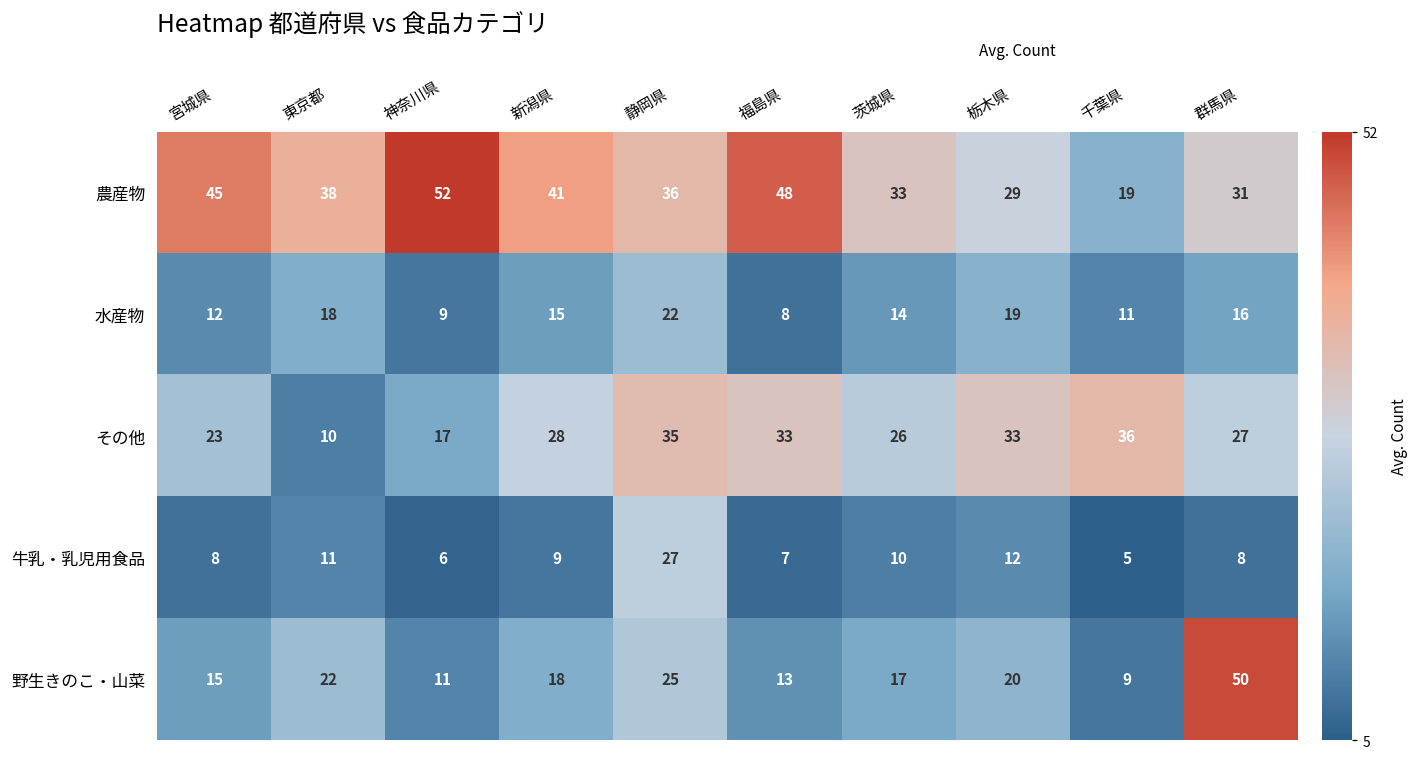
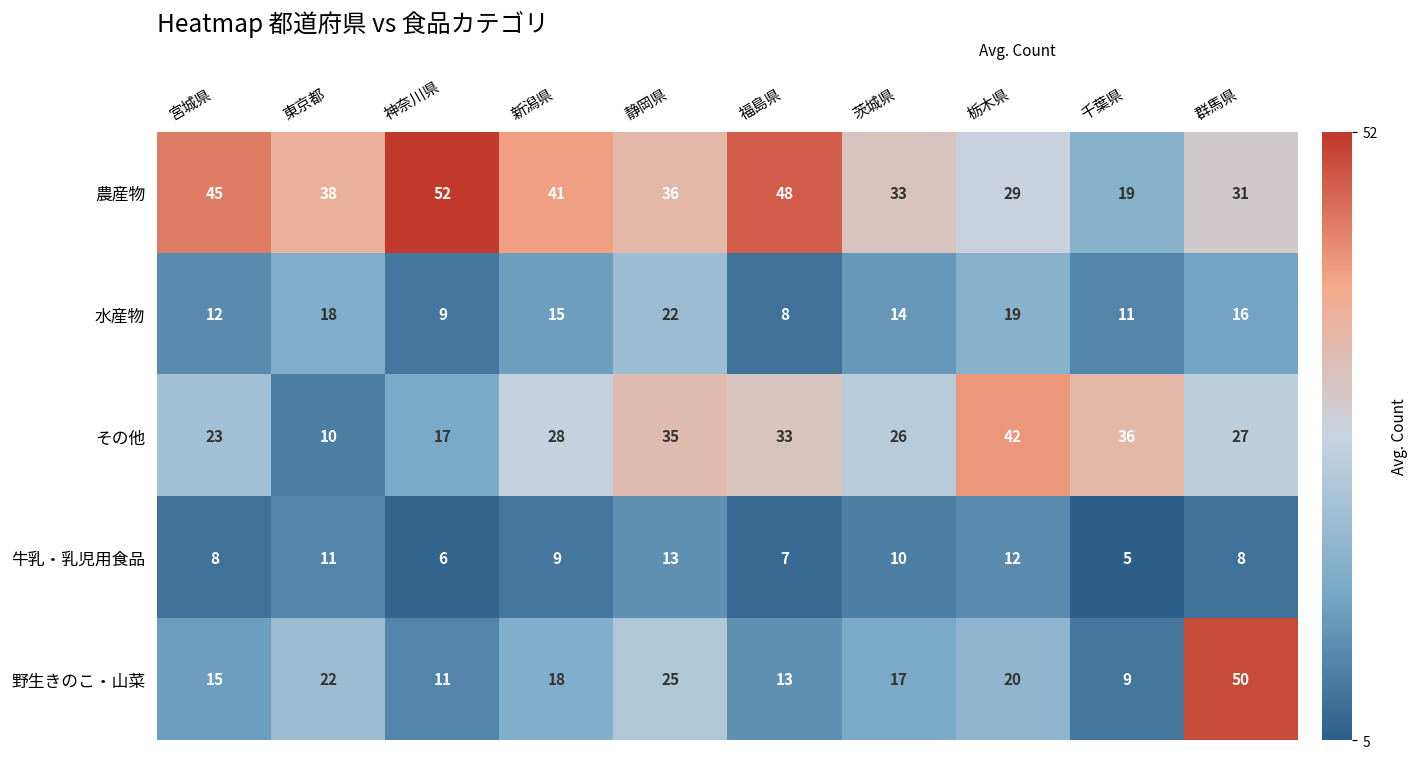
  {
    "農産物": {
      "宮城県": 45,
      "東京都": 38,
      "神奈川県": 52,
      "新潟県": 41,
      "静岡県": 36,
      "福島県": 48,
      "茨城県": 33,
      "栃木県": 29,
      "千葉県": 19,
      "群馬県": 31
    },
    "水産物": {
      "宮城県": 12,
      "東京都": 18,
      "神奈川県": 9,
      "新潟県": 15,
      "静岡県": 22,
      "福島県": 8,
      "茨城県": 14,
      "栃木県": 19,
      "千葉県": 11,
      "群馬県": 16
    },
    "その他": {
      "宮城県": 23,
      "東京都": 10,
      "神奈川県": 17,
      "新潟県": 28,
      "静岡県": 35,
      "福島県": 33,
      "茨城県": 26,
-     "栃木県": 33,
+     "栃木県": 42,
      "千葉県": 36,
      "群馬県": 27
    },
    "牛乳・乳児用食品": {
      "宮城県": 8,
      "東京都": 11,
      "神奈川県": 6,
      "新潟県": 9,
-     "静岡県": 27,
+     "静岡県": 13,
      "福島県": 7,
      "茨城県": 10,
      "栃木県": 12,
      "千葉県": 5,
      "群馬県": 8
    },
    "野生きのこ・山菜": {
      "宮城県": 15,
      "東京都": 22,
      "神奈川県": 11,
      "新潟県": 18,
      "静岡県": 25,
      "福島県": 13,
      "茨城県": 17,
      "栃木県": 20,
      "千葉県": 9,
      "群馬県": 50
    }
  }
